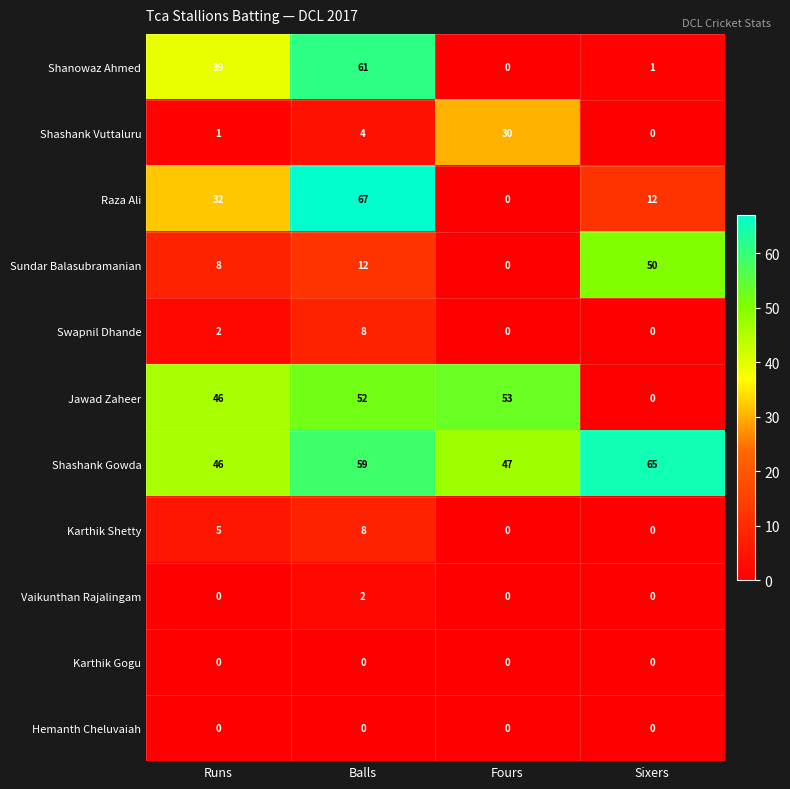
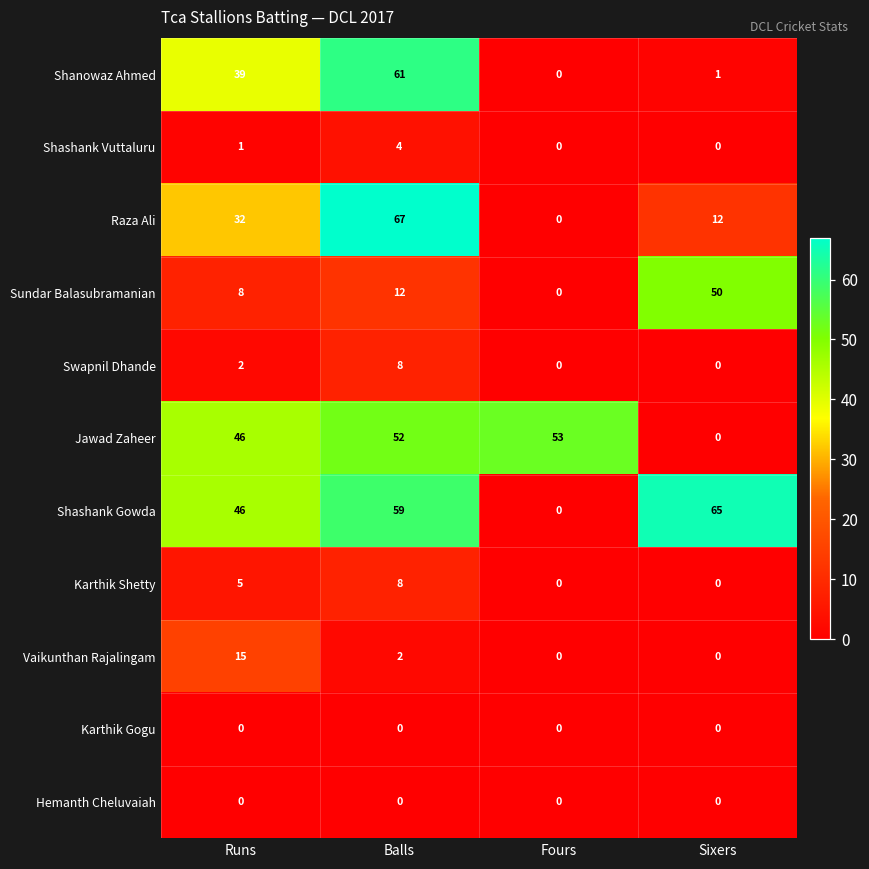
  {
    "Shanowaz Ahmed": {
      "Runs": 39,
      "Balls": 61,
      "Fours": 0,
      "Sixers": 1
    },
    "Shashank Vuttaluru": {
      "Runs": 1,
      "Balls": 4,
-     "Fours": 30,
+     "Fours": 0,
      "Sixers": 0
    },
    "Raza Ali": {
      "Runs": 32,
      "Balls": 67,
      "Fours": 0,
      "Sixers": 12
    },
    "Sundar Balasubramanian": {
      "Runs": 8,
      "Balls": 12,
      "Fours": 0,
      "Sixers": 50
    },
    "Swapnil Dhande": {
      "Runs": 2,
      "Balls": 8,
      "Fours": 0,
      "Sixers": 0
    },
    "Jawad Zaheer": {
      "Runs": 46,
      "Balls": 52,
      "Fours": 53,
      "Sixers": 0
    },
    "Shashank Gowda": {
      "Runs": 46,
      "Balls": 59,
-     "Fours": 47,
+     "Fours": 0,
      "Sixers": 65
    },
    "Karthik Shetty": {
      "Runs": 5,
      "Balls": 8,
      "Fours": 0,
      "Sixers": 0
    },
    "Vaikunthan Rajalingam": {
-     "Runs": 0,
+     "Runs": 15,
      "Balls": 2,
      "Fours": 0,
      "Sixers": 0
    },
    "Karthik Gogu": {
      "Runs": 0,
      "Balls": 0,
      "Fours": 0,
      "Sixers": 0
    },
    "Hemanth Cheluvaiah": {
      "Runs": 0,
      "Balls": 0,
      "Fours": 0,
      "Sixers": 0
    }
  }
